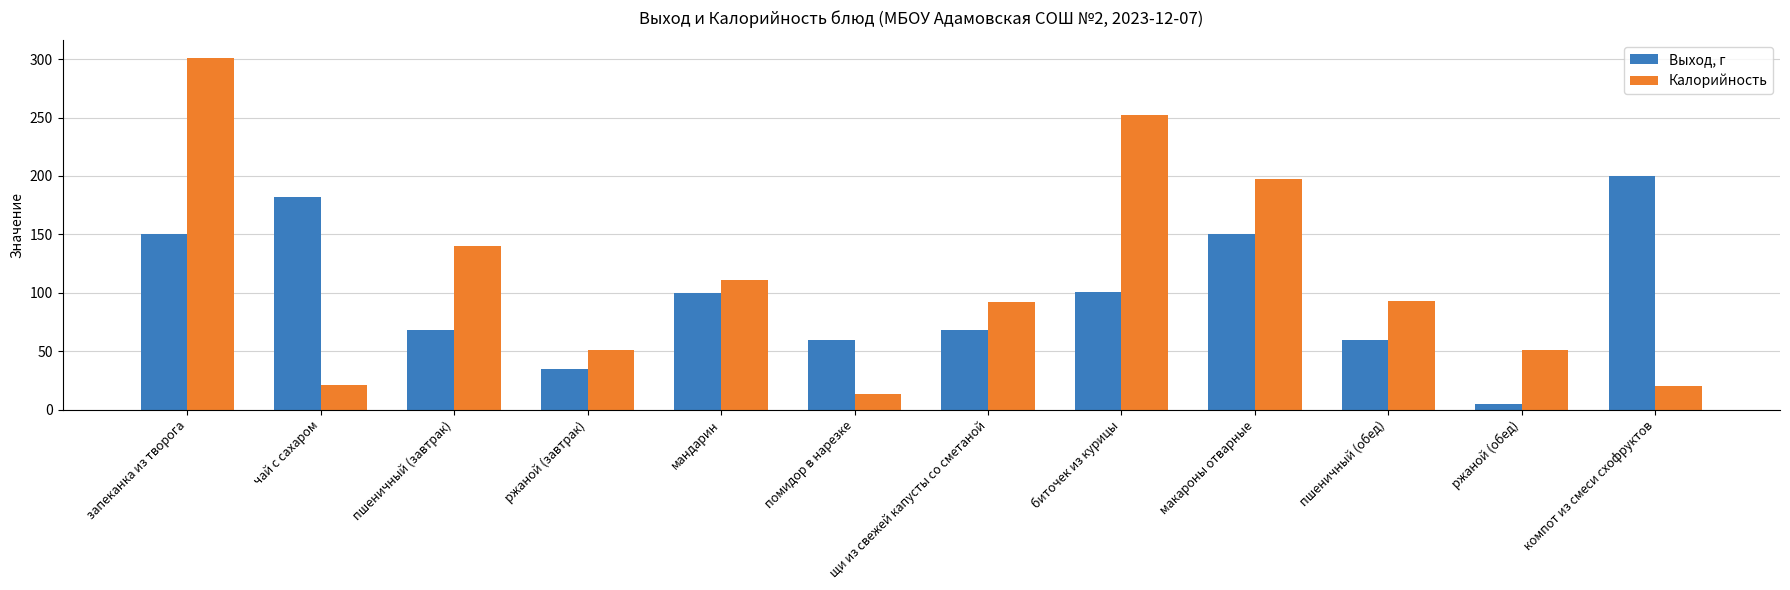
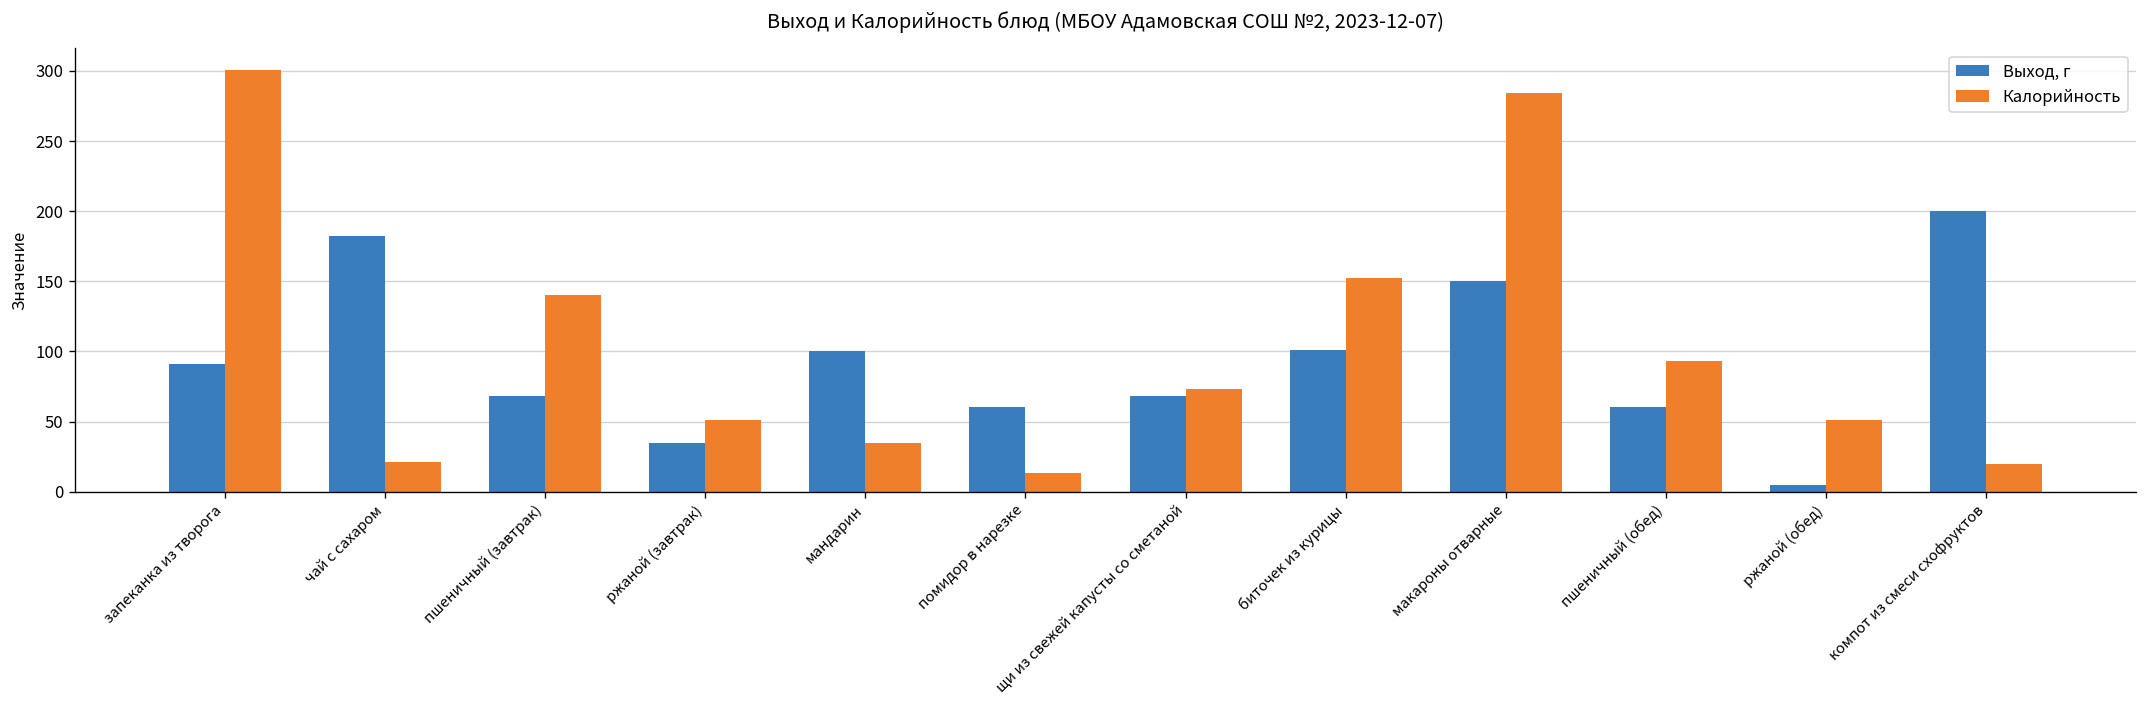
  {
    "Выход, г": {
-     "запеканка из творога": 150,
+     "запеканка из творога": 91,
      "чай с сахаром": 182,
      "пшеничный (завтрак)": 68,
      "ржаной (завтрак)": 35,
      "мандарин": 100,
      "помидор в нарезке": 60,
      "щи из свежей капусты со сметаной": 68,
      "биточек из курицы": 101,
      "макароны отварные": 150,
      "пшеничный (обед)": 60,
      "ржаной (обед)": 5,
      "компот из смеси схофруктов": 200
    },
    "Калорийность": {
      "запеканка из творога": 301,
      "чай с сахаром": 21,
      "пшеничный (завтрак)": 140,
      "ржаной (завтрак)": 51,
-     "мандарин": 111,
+     "мандарин": 35,
      "помидор в нарезке": 13,
-     "щи из свежей капусты со сметаной": 92,
-     "биточек из курицы": 252,
-     "макароны отварные": 197,
+     "щи из свежей капусты со сметаной": 73,
+     "биточек из курицы": 152,
+     "макароны отварные": 284,
      "пшеничный (обед)": 93,
      "ржаной (обед)": 51,
      "компот из смеси схофруктов": 20
    }
  }
